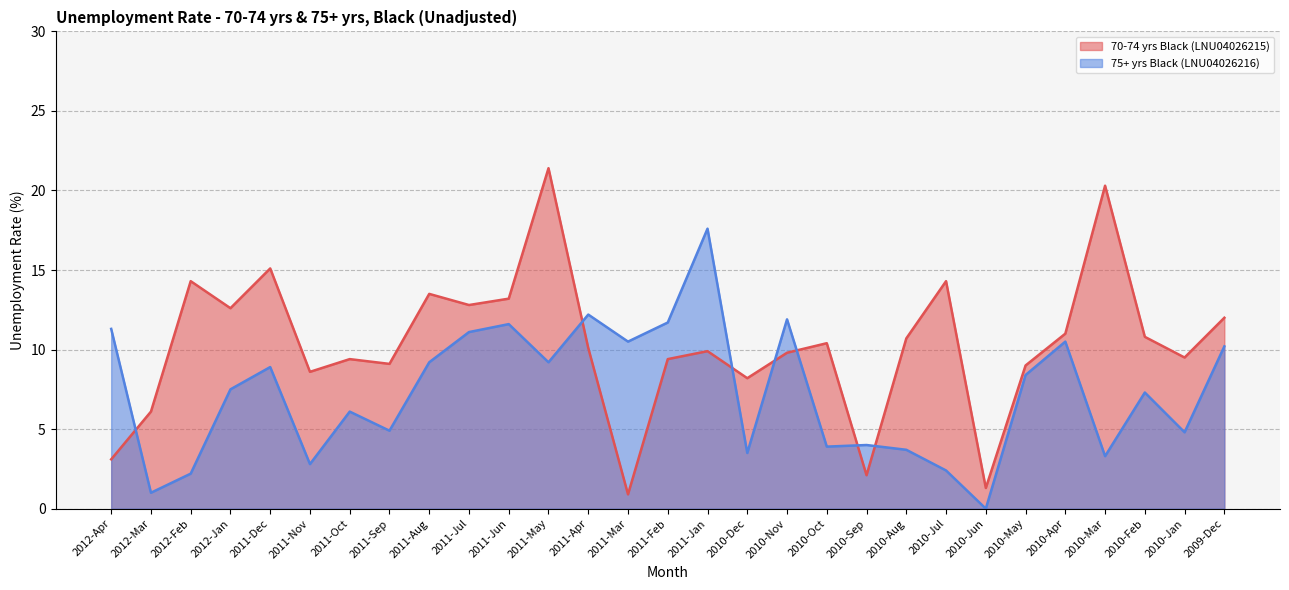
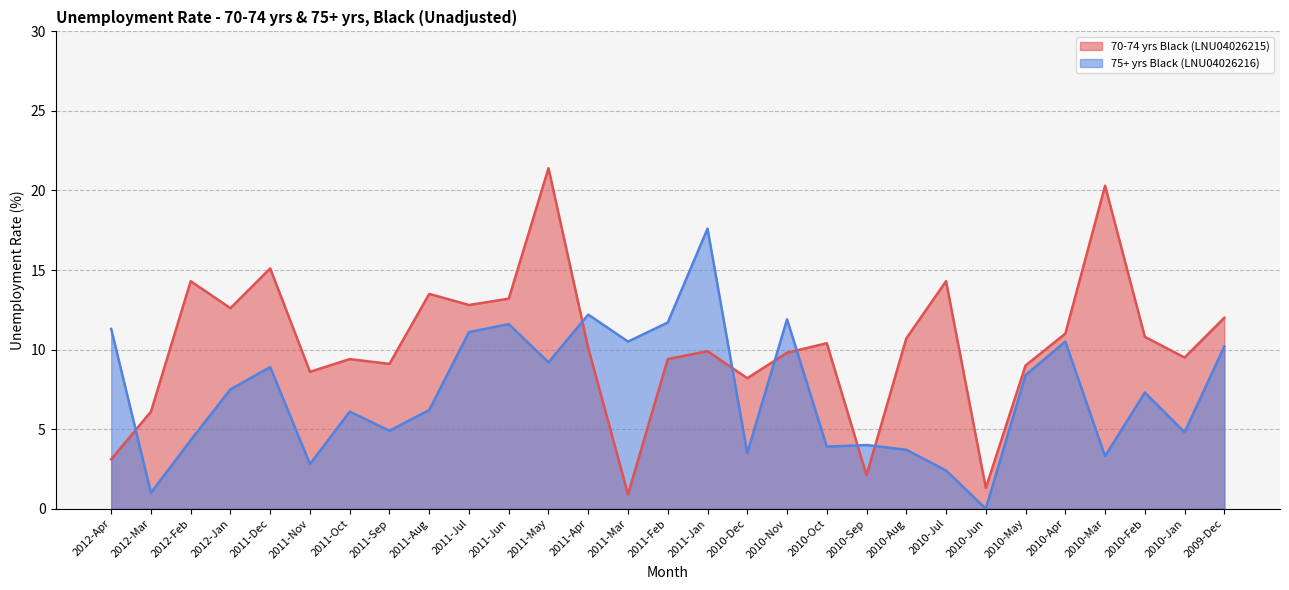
  {
    "70-74 yrs Black (LNU04026215)": {
      "2012-Apr": 3.1,
      "2012-Mar": 6.1,
      "2012-Feb": 14.3,
      "2012-Jan": 12.6,
      "2011-Dec": 15.1,
      "2011-Nov": 8.6,
      "2011-Oct": 9.4,
      "2011-Sep": 9.1,
      "2011-Aug": 13.5,
      "2011-Jul": 12.8,
      "2011-Jun": 13.2,
      "2011-May": 21.4,
      "2011-Apr": 10.1,
      "2011-Mar": 0.9,
      "2011-Feb": 9.4,
      "2011-Jan": 9.9,
      "2010-Dec": 8.2,
      "2010-Nov": 9.8,
      "2010-Oct": 10.4,
      "2010-Sep": 2.1,
      "2010-Aug": 10.7,
      "2010-Jul": 14.3,
      "2010-Jun": 1.3,
      "2010-May": 9.0,
      "2010-Apr": 11.0,
      "2010-Mar": 20.3,
      "2010-Feb": 10.8,
      "2010-Jan": 9.5,
      "2009-Dec": 12.0
    },
    "75+ yrs Black (LNU04026216)": {
      "2012-Apr": 11.3,
      "2012-Mar": 1.0,
-     "2012-Feb": 2.2,
+     "2012-Feb": 4.3,
      "2012-Jan": 7.5,
      "2011-Dec": 8.9,
      "2011-Nov": 2.8,
      "2011-Oct": 6.1,
      "2011-Sep": 4.9,
-     "2011-Aug": 9.2,
+     "2011-Aug": 6.2,
      "2011-Jul": 11.1,
      "2011-Jun": 11.6,
      "2011-May": 9.2,
      "2011-Apr": 12.2,
      "2011-Mar": 10.5,
      "2011-Feb": 11.7,
      "2011-Jan": 17.6,
      "2010-Dec": 3.5,
      "2010-Nov": 11.9,
      "2010-Oct": 3.9,
      "2010-Sep": 4.0,
      "2010-Aug": 3.7,
      "2010-Jul": 2.4,
      "2010-Jun": 0.0,
      "2010-May": 8.4,
      "2010-Apr": 10.5,
      "2010-Mar": 3.3,
      "2010-Feb": 7.3,
      "2010-Jan": 4.8,
      "2009-Dec": 10.2
    }
  }
